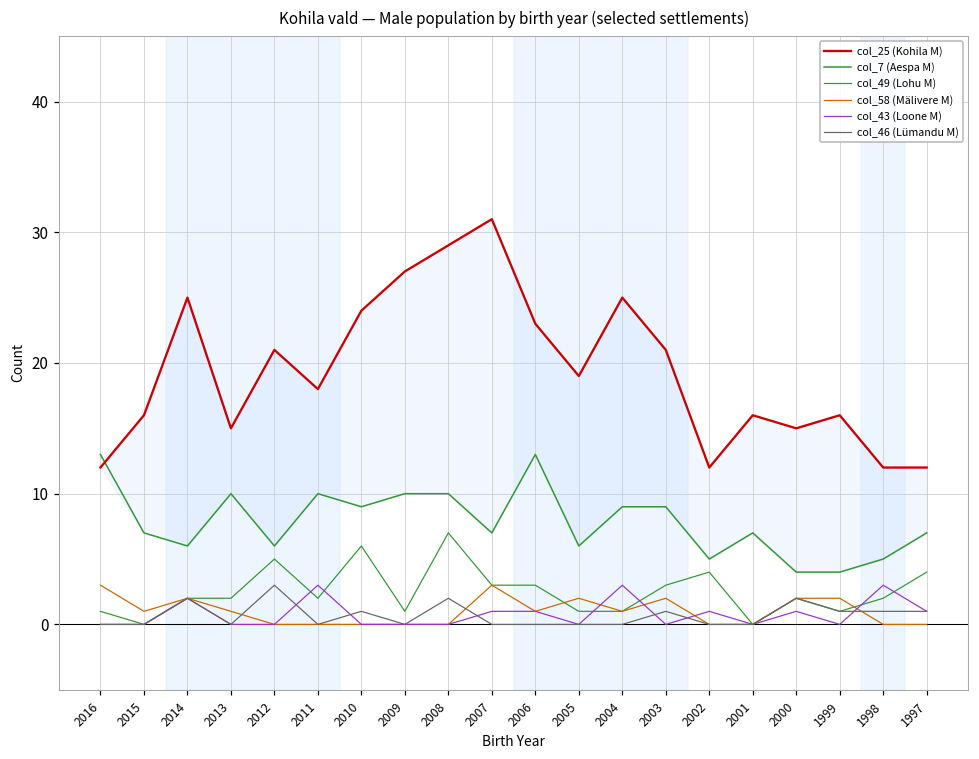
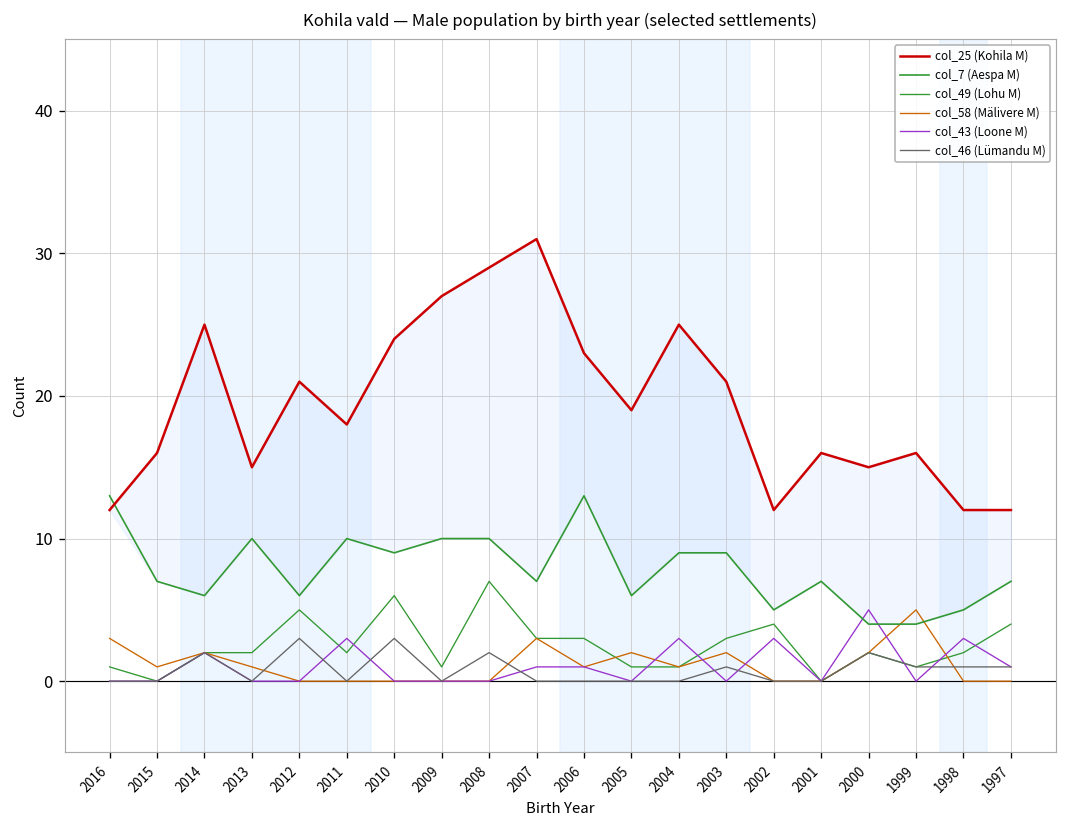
  {
    "col_25 (Kohila M)": {
      "2016": 12,
      "2015": 16,
      "2014": 25,
      "2013": 15,
      "2012": 21,
      "2011": 18,
      "2010": 24,
      "2009": 27,
      "2008": 29,
      "2007": 31,
      "2006": 23,
      "2005": 19,
      "2004": 25,
      "2003": 21,
      "2002": 12,
      "2001": 16,
      "2000": 15,
      "1999": 16,
      "1998": 12,
      "1997": 12
    },
    "col_58 (Mälivere M)": {
      "2016": 3,
      "2015": 1,
      "2013": 1,
      "2005": 2,
      "2003": 2,
-     "1999": 2,
+     "1999": 5,
      "1998": 0,
      "1997": 0
    },
    "col_43 (Loone M)": {
      "2011": 3,
      "2007": 1,
      "2004": 3,
      "2003": 0,
-     "2002": 1,
-     "2000": 1,
+     "2002": 3,
+     "2000": 5,
      "1999": 0,
      "1998": 3
    },
    "col_46 (Lümandu M)": {
      "2012": 3,
-     "2010": 1,
+     "2010": 3,
      "2008": 2,
      "2007": 0,
      "2006": 0,
      "2004": 0,
      "2003": 1,
      "1998": 1
    }
  }
